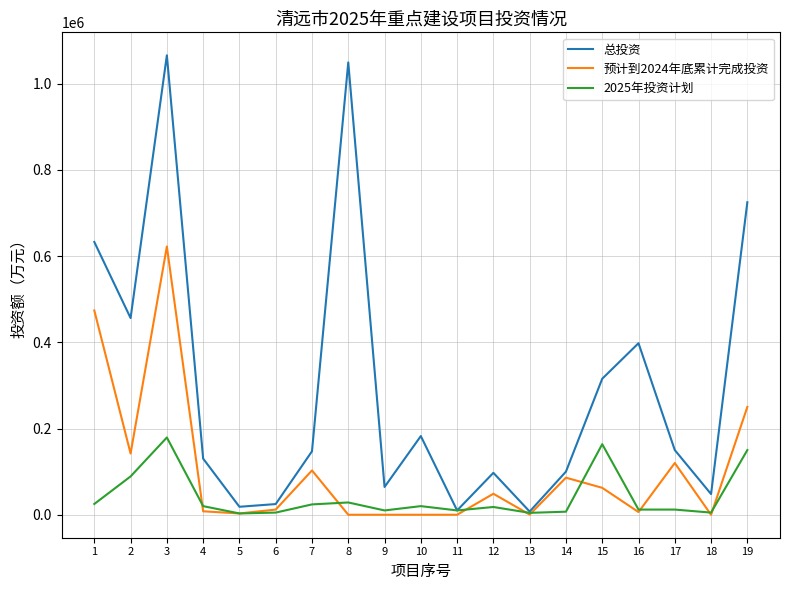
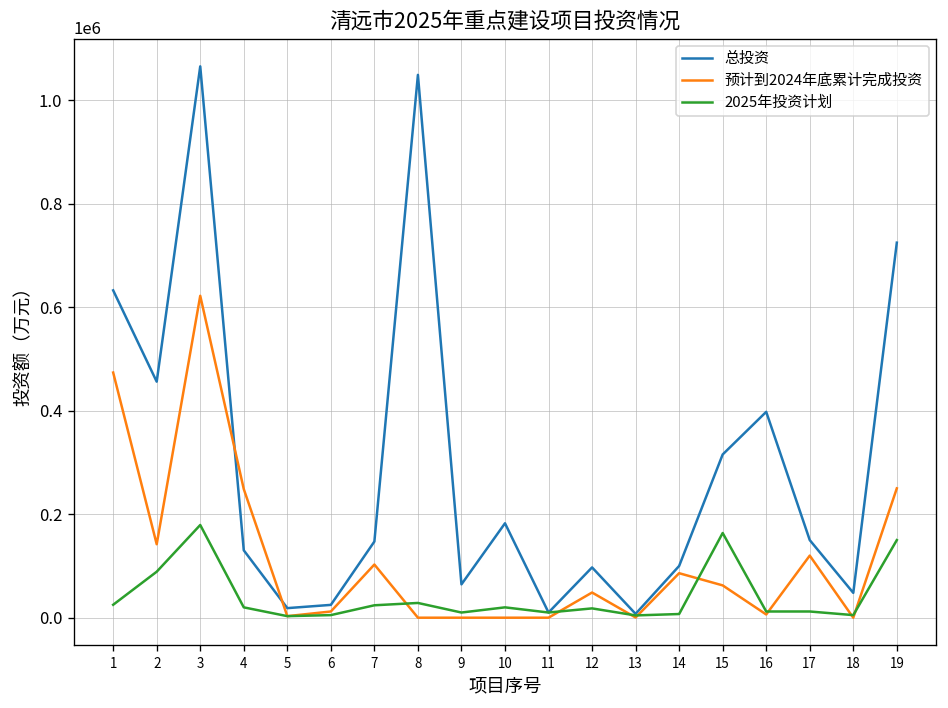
  {
    "总投资": {
      "1": 630000,
      "2": 460000,
      "3": 1070000,
      "4": 130000,
      "5": 20000,
      "6": 20000,
      "7": 150000,
      "8": 1050000,
      "9": 60000,
      "10": 180000,
      "12": 100000,
      "14": 100000,
      "15": 320000,
      "16": 400000,
      "17": 150000,
      "18": 50000,
      "19": 720000
    },
    "预计到2024年底累计完成投资": {
      "1": 470000,
      "2": 140000,
      "3": 620000,
-     "4": 10000,
+     "4": 250000,
      "6": 10000,
      "7": 100000,
      "8": 0,
      "9": 0,
      "10": 0,
      "11": 0,
      "12": 50000,
      "14": 90000,
      "15": 60000,
      "17": 120000,
      "19": 250000
    },
    "2025年投资计划": {
      "1": 30000,
      "2": 90000,
      "3": 180000,
      "4": 20000,
      "6": 10000,
      "7": 20000,
      "8": 30000,
      "9": 10000,
      "10": 20000,
      "12": 20000,
      "14": 10000,
      "15": 160000,
      "17": 10000,
      "19": 150000
    }
  }
